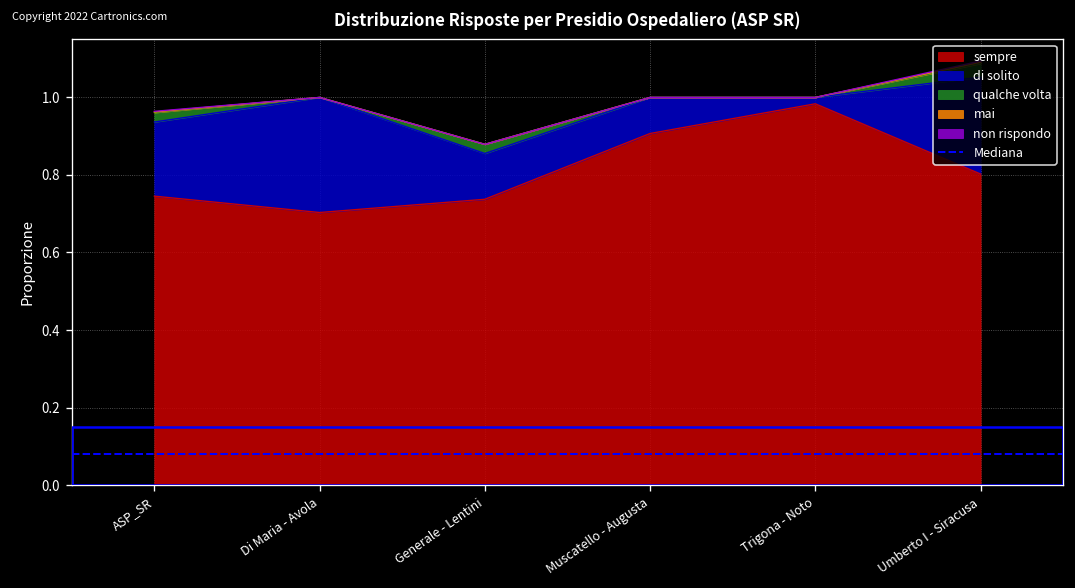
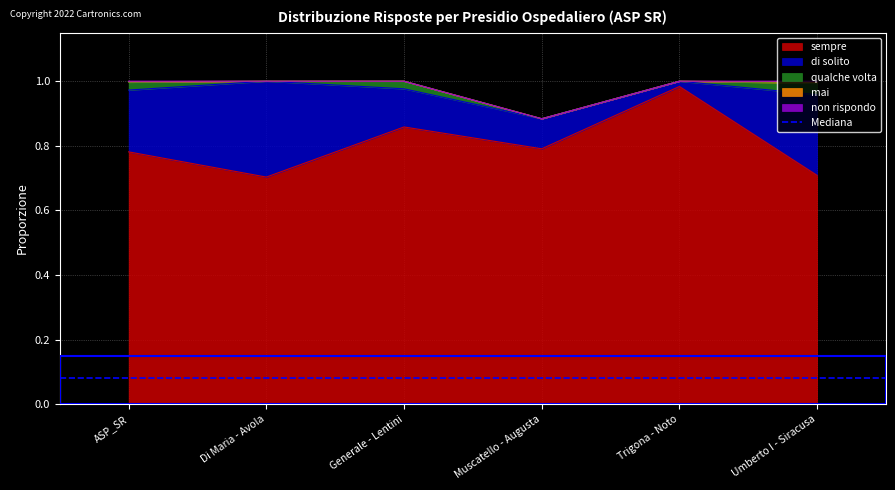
  {
    "sempre": {
-     "ASP_SR": 0.75,
+     "ASP_SR": 0.78,
      "Di Maria - Avola": 0.70,
-     "Generale - Lentini": 0.74,
-     "Muscatello - Augusta": 0.91,
+     "Generale - Lentini": 0.86,
+     "Muscatello - Augusta": 0.79,
      "Trigona - Noto": 0.98,
-     "Umberto I - Siracusa": 0.80
+     "Umberto I - Siracusa": 0.71
    },
    "di solito": {
      "ASP_SR": 0.19,
      "Generale - Lentini": 0.12
    }
  }
